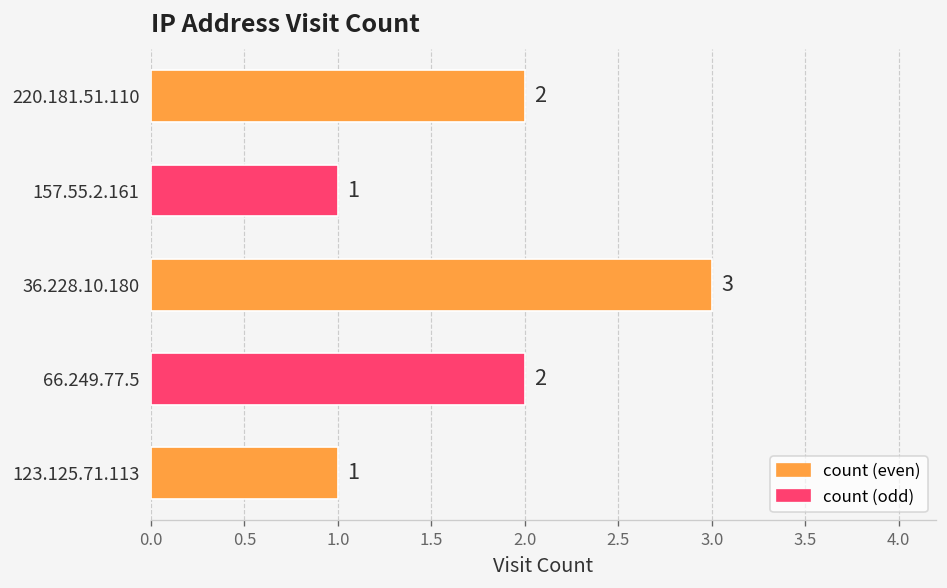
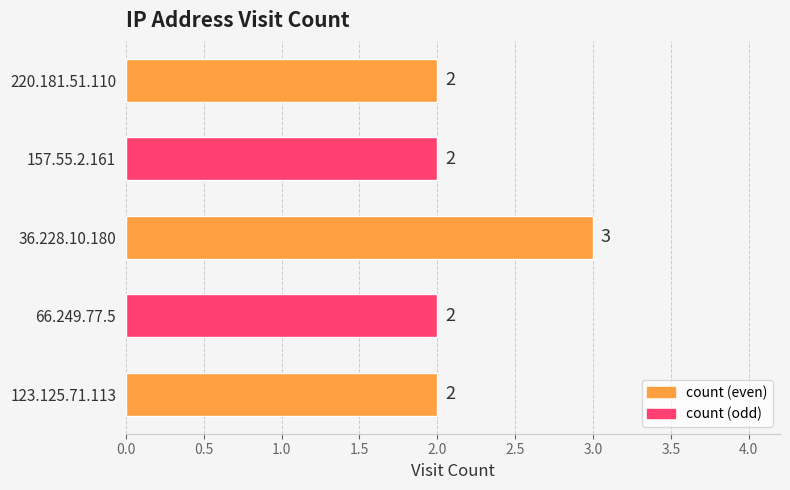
  {
    "220.181.51.110": 2,
-   "157.55.2.161": 1,
+   "157.55.2.161": 2,
    "36.228.10.180": 3,
    "66.249.77.5": 2,
-   "123.125.71.113": 1
+   "123.125.71.113": 2
  }
